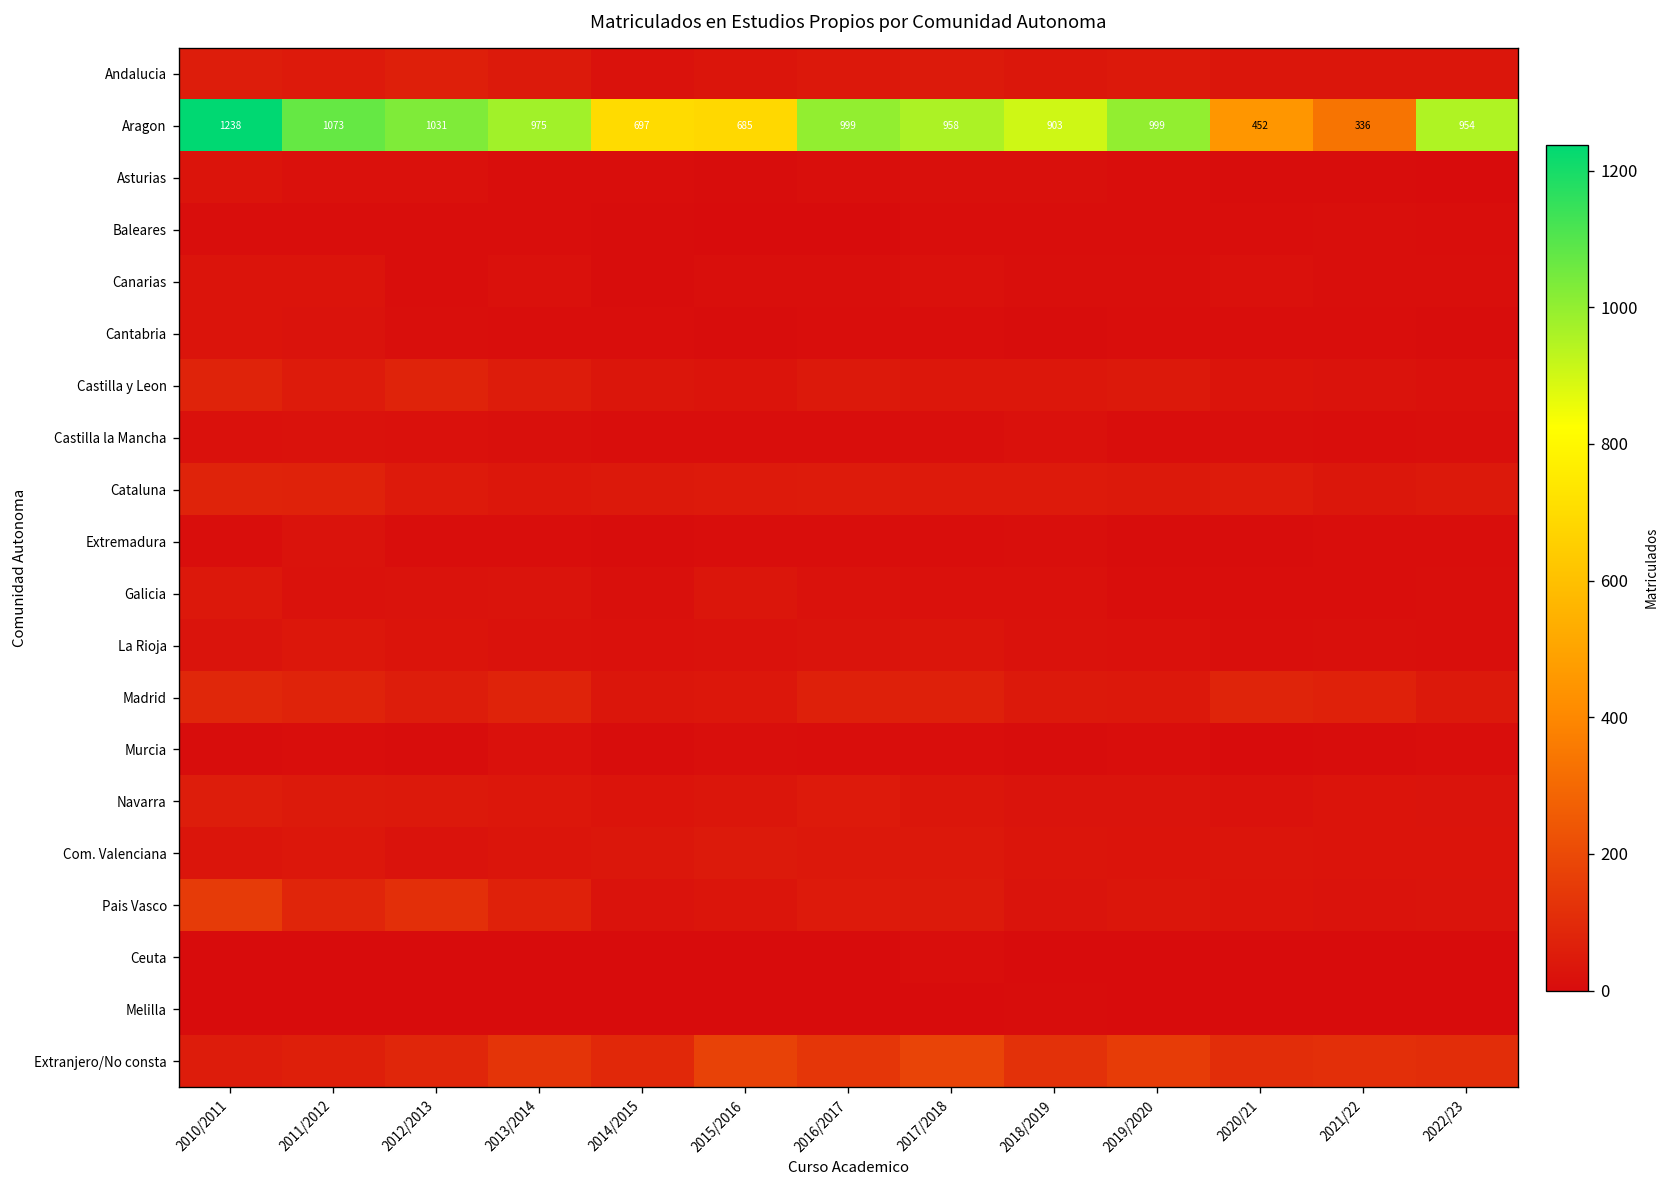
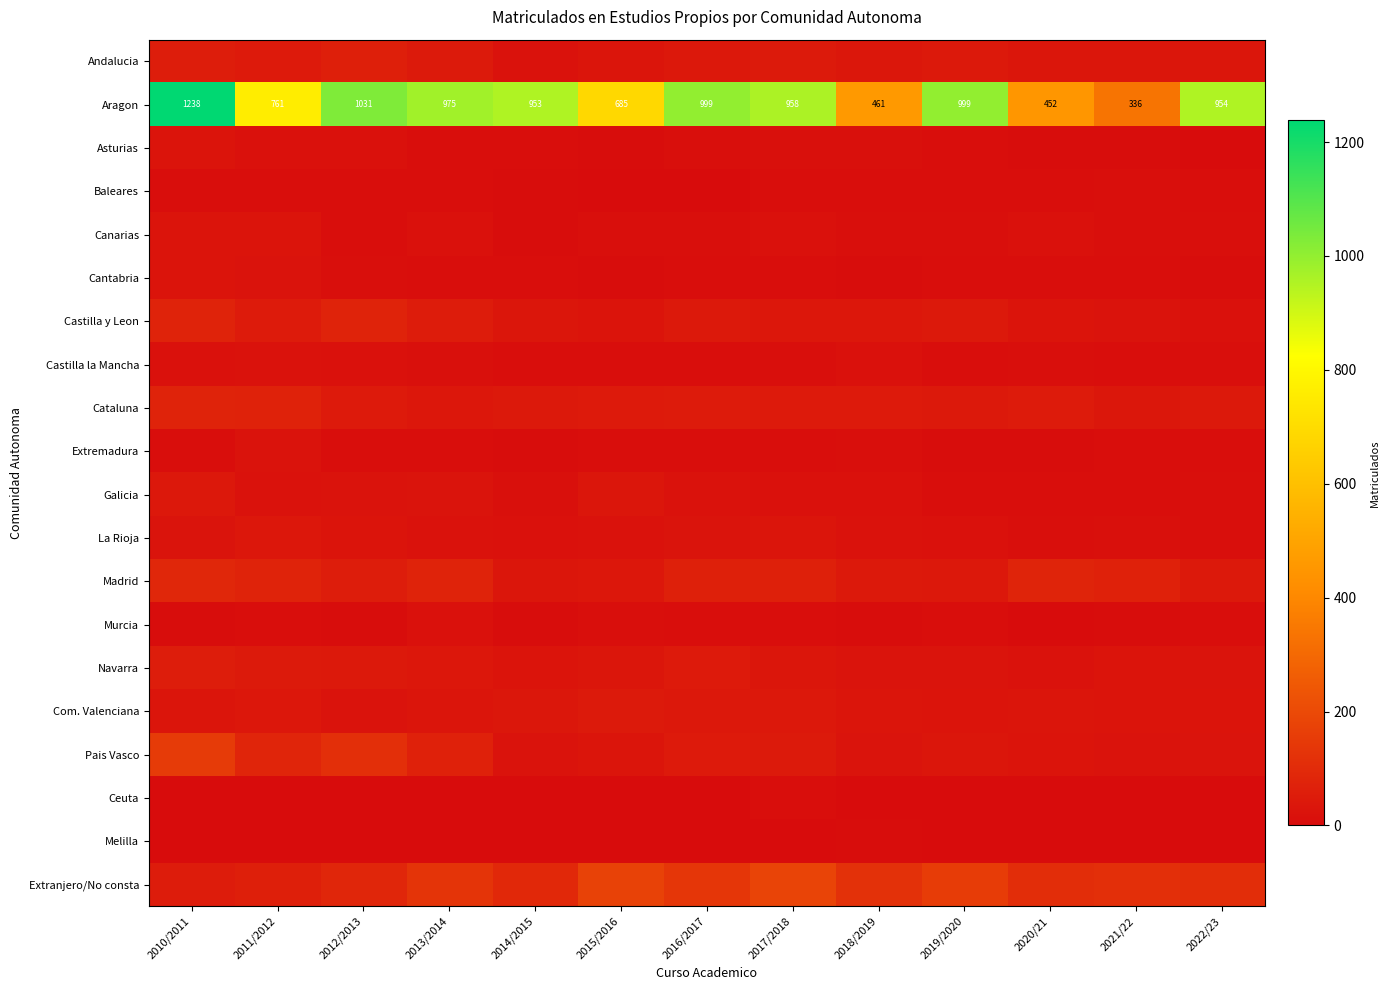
  {
    "Aragon": {
      "2010/2011": 1238,
-     "2011/2012": 1073,
+     "2011/2012": 761,
      "2012/2013": 1031,
      "2013/2014": 975,
-     "2014/2015": 697,
+     "2014/2015": 953,
      "2015/2016": 685,
      "2016/2017": 999,
      "2017/2018": 958,
-     "2018/2019": 903,
+     "2018/2019": 461,
      "2019/2020": 999,
      "2020/21": 452,
      "2021/22": 336,
      "2022/23": 954
    }
  }
